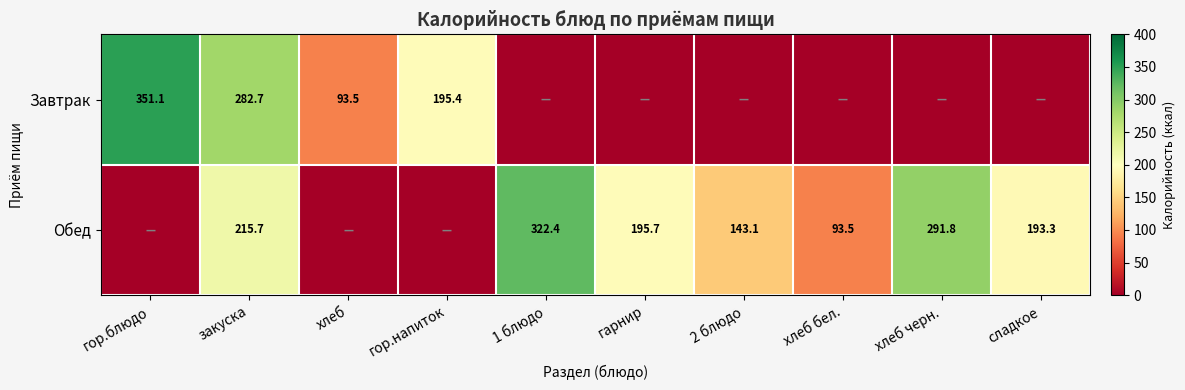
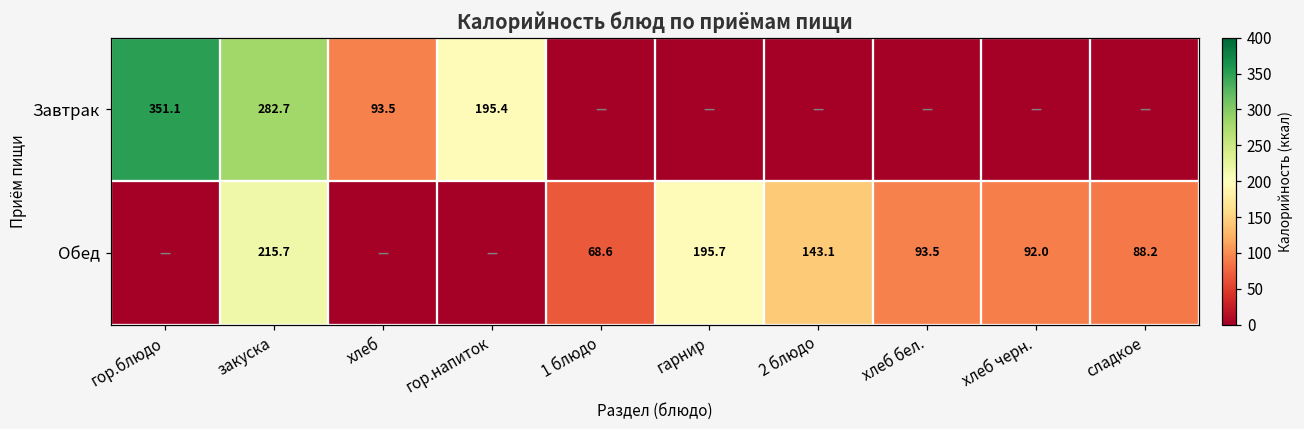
  {
    "Завтрак": {
      "гор.блюдо": 351.1,
      "закуска": 282.7,
      "хлеб": 93.5,
      "гор.напиток": 195.4
    },
    "Обед": {
      "закуска": 215.7,
-     "1 блюдо": 322.4,
+     "1 блюдо": 68.6,
      "гарнир": 195.7,
      "2 блюдо": 143.1,
      "хлеб бел.": 93.5,
-     "хлеб черн.": 291.8,
-     "сладкое": 193.3
+     "хлеб черн.": 92.0,
+     "сладкое": 88.2
    }
  }
